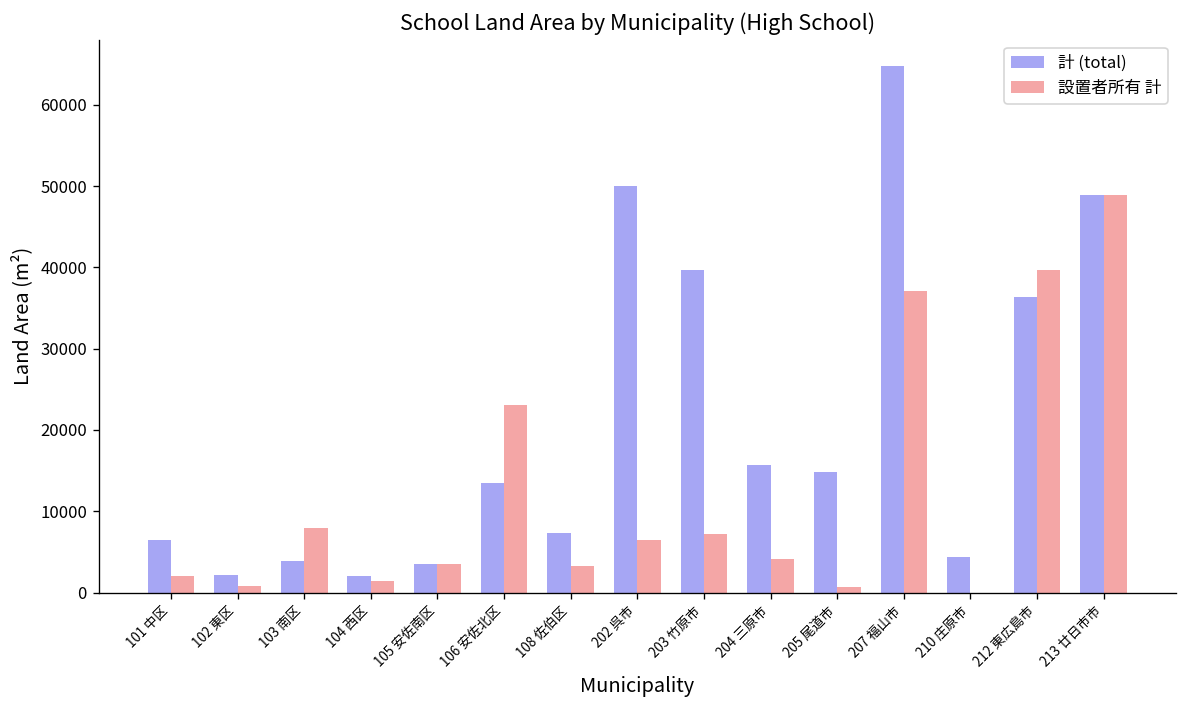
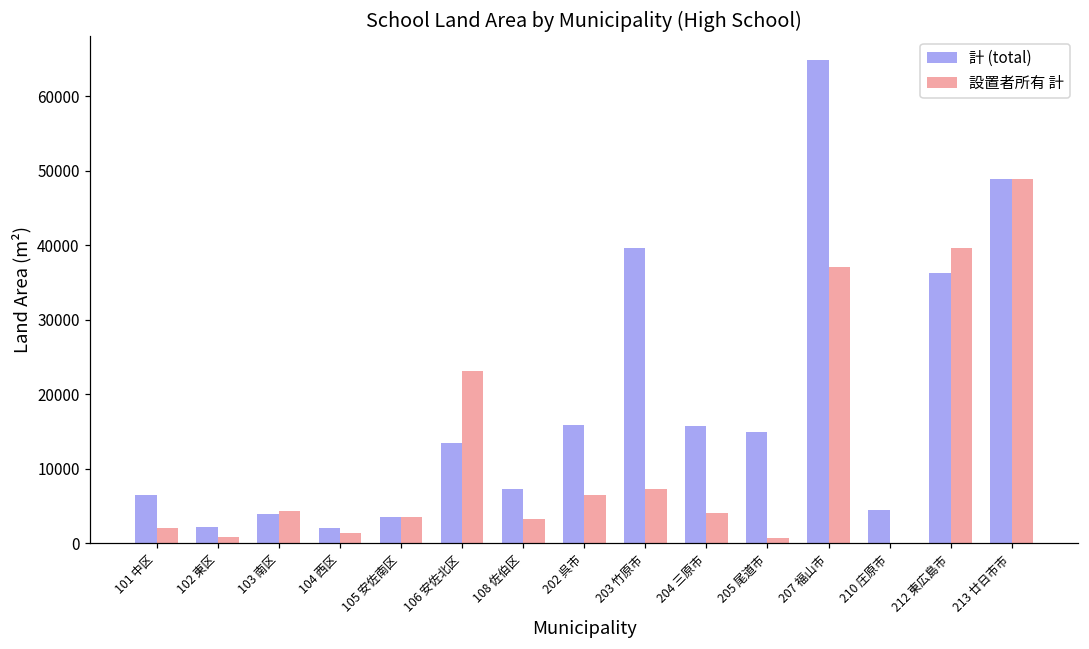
  {
    "計 (total)": {
      "101 中区": 6000,
      "102 東区": 2000,
      "103 南区": 4000,
      "104 西区": 2000,
      "105 安佐南区": 3000,
      "106 安佐北区": 13000,
      "108 佐伯区": 7000,
-     "202 呉市": 50000,
+     "202 呉市": 16000,
      "203 竹原市": 40000,
      "204 三原市": 16000,
      "205 尾道市": 15000,
      "207 福山市": 65000,
      "210 庄原市": 4000,
      "212 東広島市": 36000,
      "213 廿日市市": 49000
    },
    "設置者所有 計": {
      "101 中区": 2000,
      "102 東区": 1000,
-     "103 南区": 8000,
+     "103 南区": 4000,
      "104 西区": 1000,
      "105 安佐南区": 4000,
      "106 安佐北区": 23000,
      "108 佐伯区": 3000,
      "202 呉市": 6000,
      "203 竹原市": 7000,
      "204 三原市": 4000,
      "205 尾道市": 1000,
      "207 福山市": 37000,
      "210 庄原市": 0,
      "212 東広島市": 40000,
      "213 廿日市市": 49000
    }
  }
